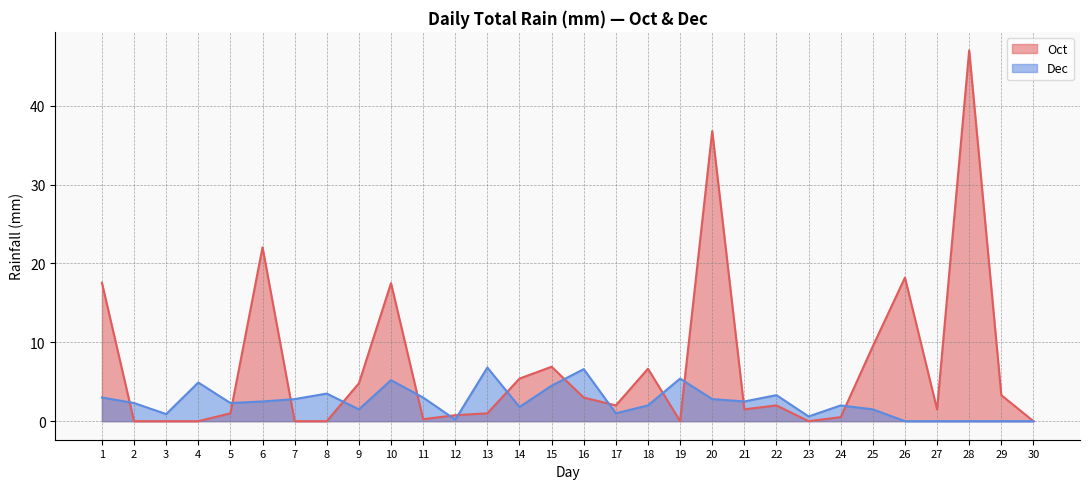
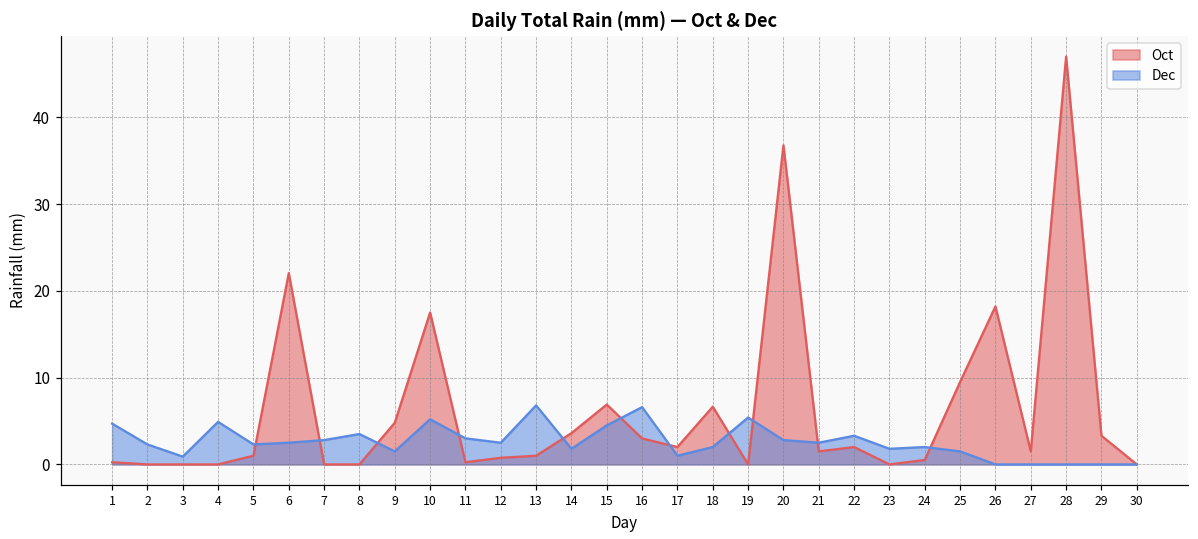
  {
    "Oct": {
-     "1": 18,
+     "1": 0,
      "2": 0,
      "3": 0,
      "4": 0,
      "5": 1,
      "6": 22,
      "7": 0,
      "8": 0,
      "9": 5,
      "10": 18,
      "11": 0,
      "12": 1,
      "13": 1,
-     "14": 5,
+     "14": 4,
      "15": 7,
      "16": 3,
      "17": 2,
      "18": 7,
      "19": 0,
      "20": 37,
      "21": 2,
      "22": 2,
      "23": 0,
      "24": 1,
      "25": 10,
      "26": 18,
      "27": 2,
      "28": 47,
      "29": 3
    },
    "Dec": {
-     "1": 3,
+     "1": 5,
      "2": 2,
      "3": 1,
      "4": 5,
      "5": 2,
      "6": 3,
      "7": 3,
      "8": 4,
      "9": 2,
      "10": 5,
      "11": 3,
-     "12": 0,
+     "12": 3,
      "13": 7,
      "14": 2,
      "15": 5,
      "16": 7,
      "17": 1,
      "18": 2,
      "19": 5,
      "20": 3,
      "21": 3,
      "22": 3,
-     "23": 1,
+     "23": 2,
      "24": 2,
      "25": 2,
      "26": 0,
      "27": 0,
      "28": 0,
      "29": 0
    }
  }
